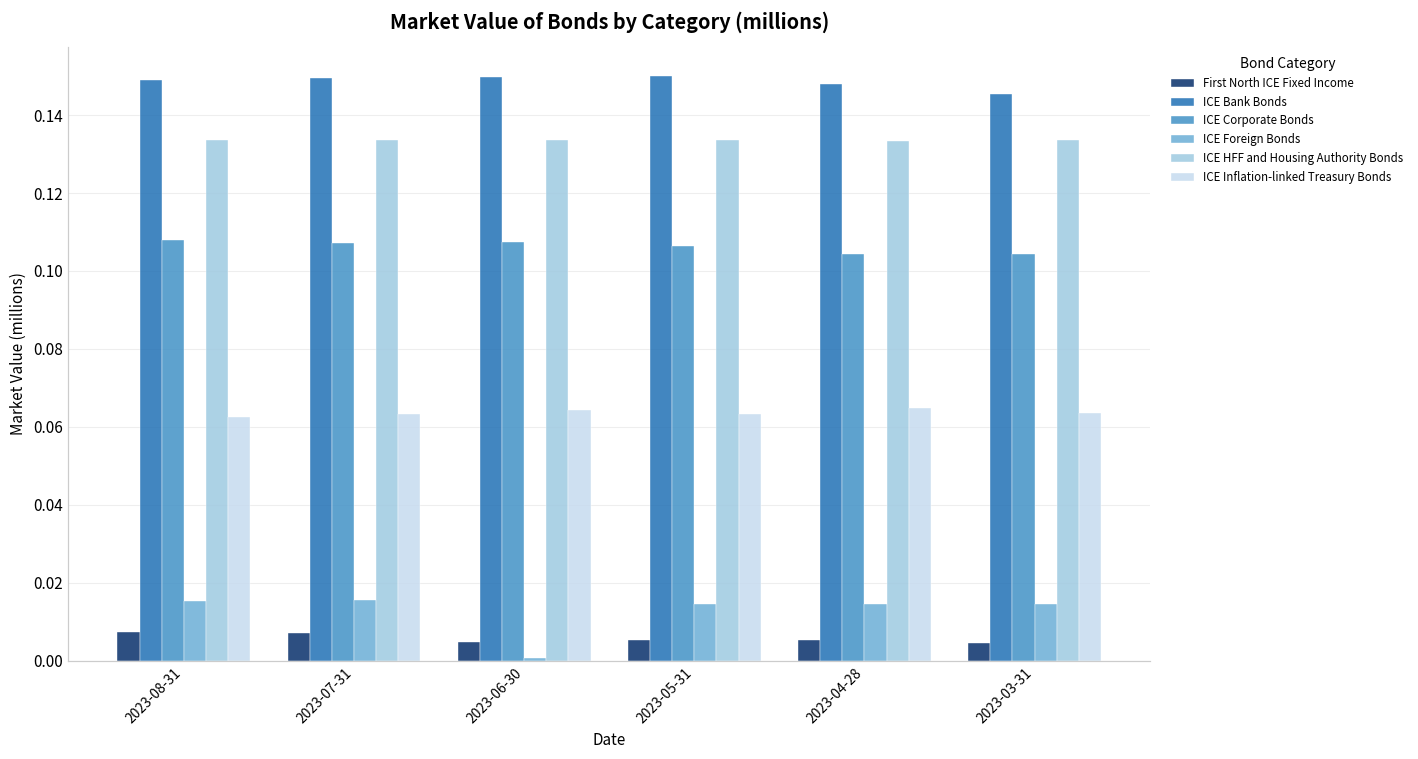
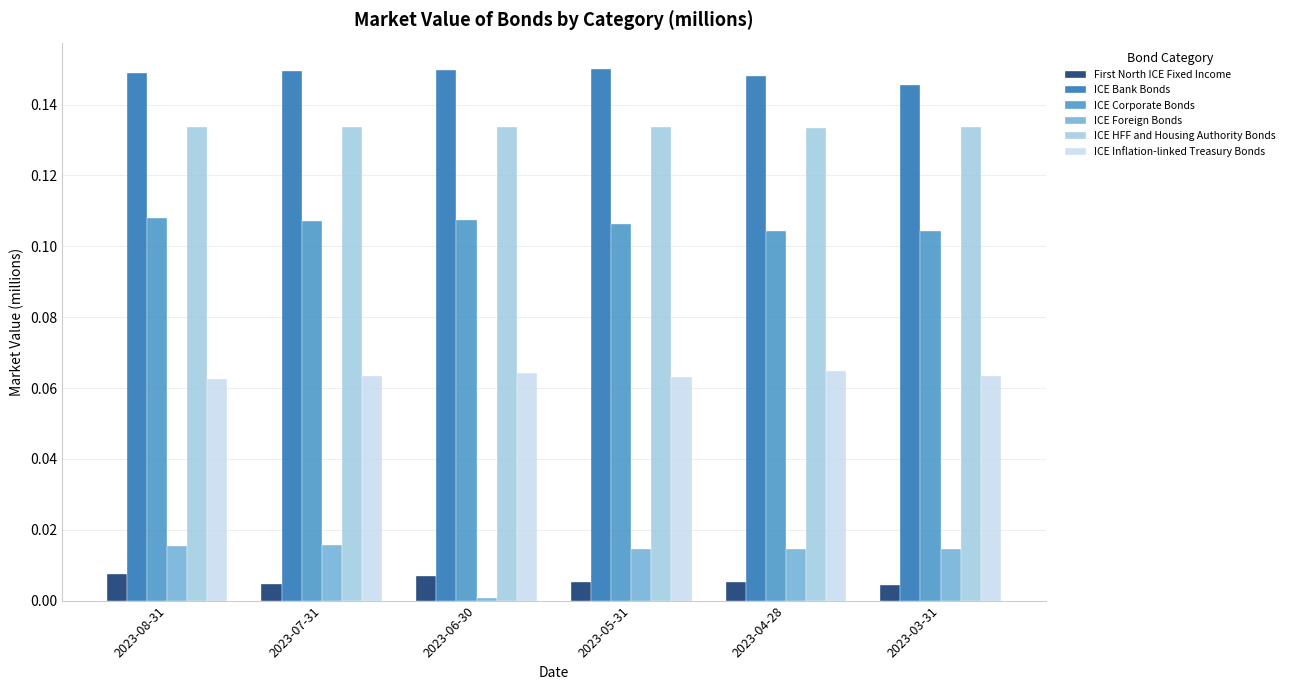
  {
    "First North ICE Fixed Income": {
      "2023-08-31": 0.007,
-     "2023-07-31": 0.007,
-     "2023-06-30": 0.005,
+     "2023-07-31": 0.005,
+     "2023-06-30": 0.007,
      "2023-05-31": 0.005,
      "2023-04-28": 0.005,
      "2023-03-31": 0.004
    }
  }
